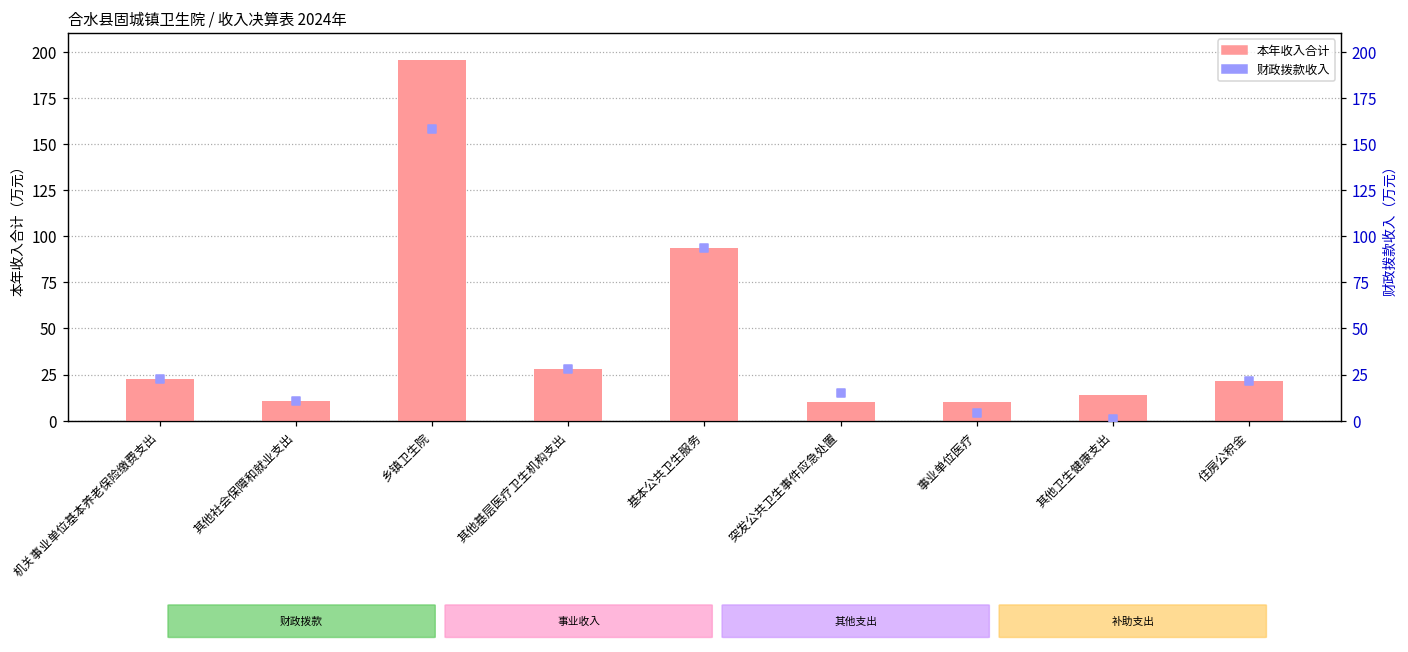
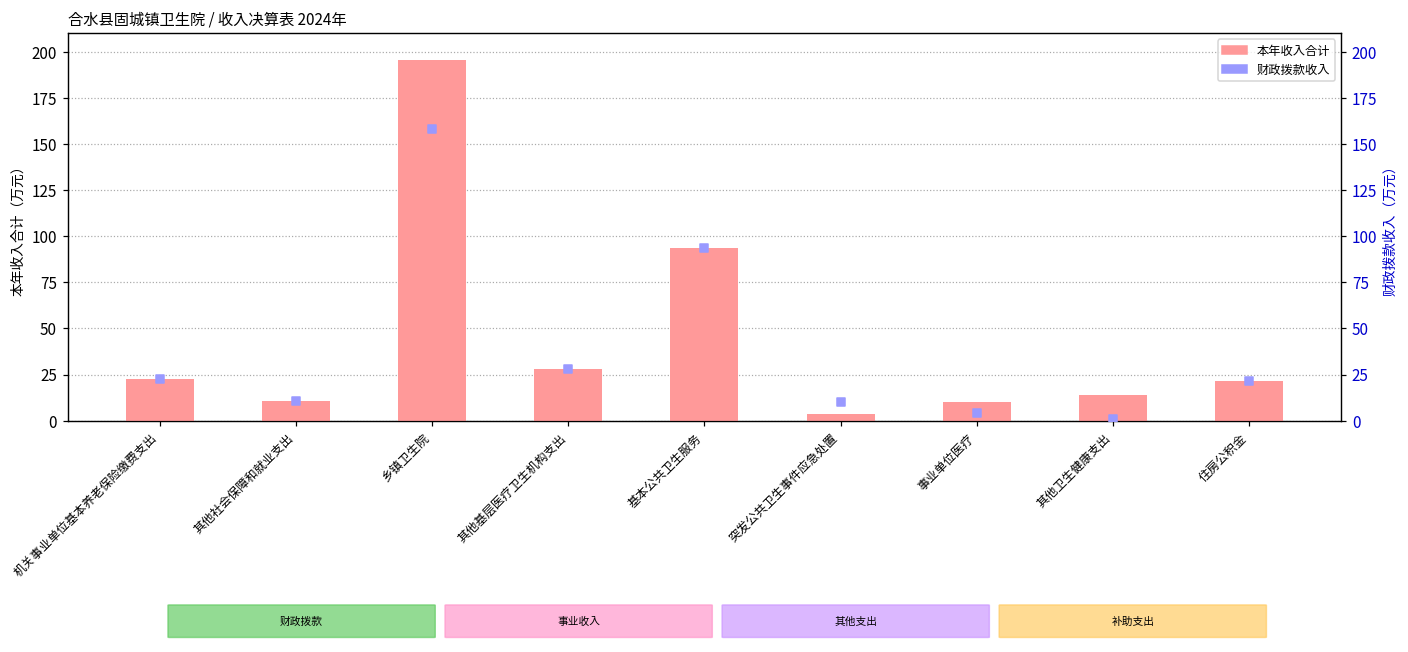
  {
    "本年收入合计": {
      "机关事业单位基本养老保险缴费支出": 23,
      "其他社会保障和就业支出": 10,
      "乡镇卫生院": 196,
      "其他基层医疗卫生机构支出": 28,
      "基本公共卫生服务": 93,
-     "突发公共卫生事件应急处置": 10,
+     "突发公共卫生事件应急处置": 4,
      "事业单位医疗": 10,
      "其他卫生健康支出": 14,
      "住房公积金": 21
    },
    "财政拨款收入": {
-     "突发公共卫生事件应急处置": 15
+     "突发公共卫生事件应急处置": 10
    }
  }
